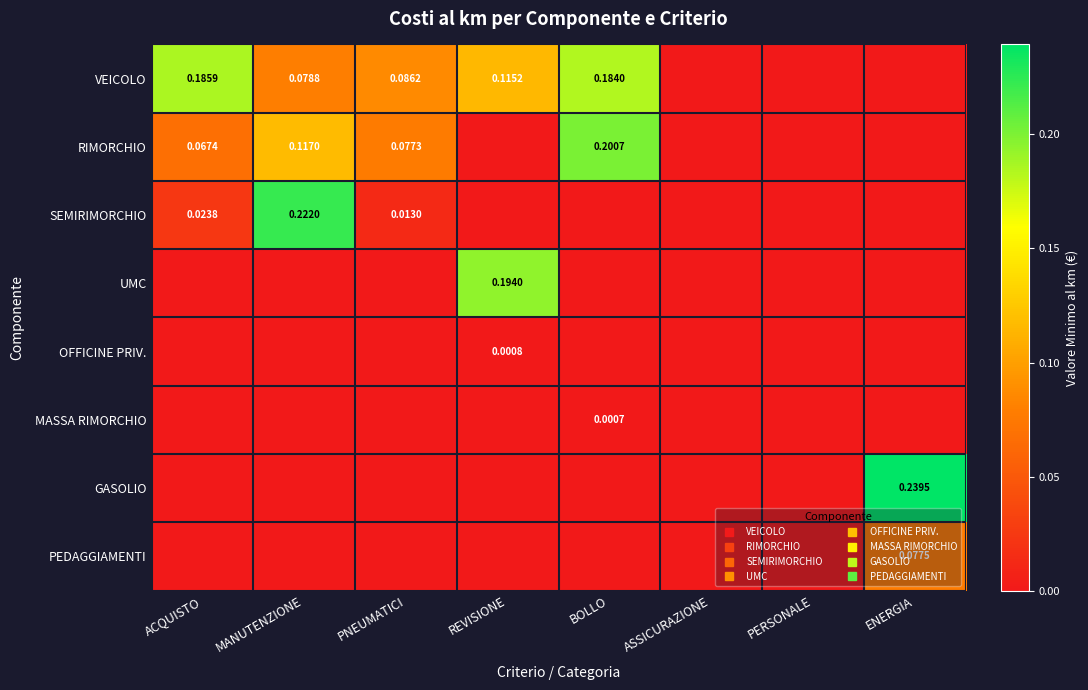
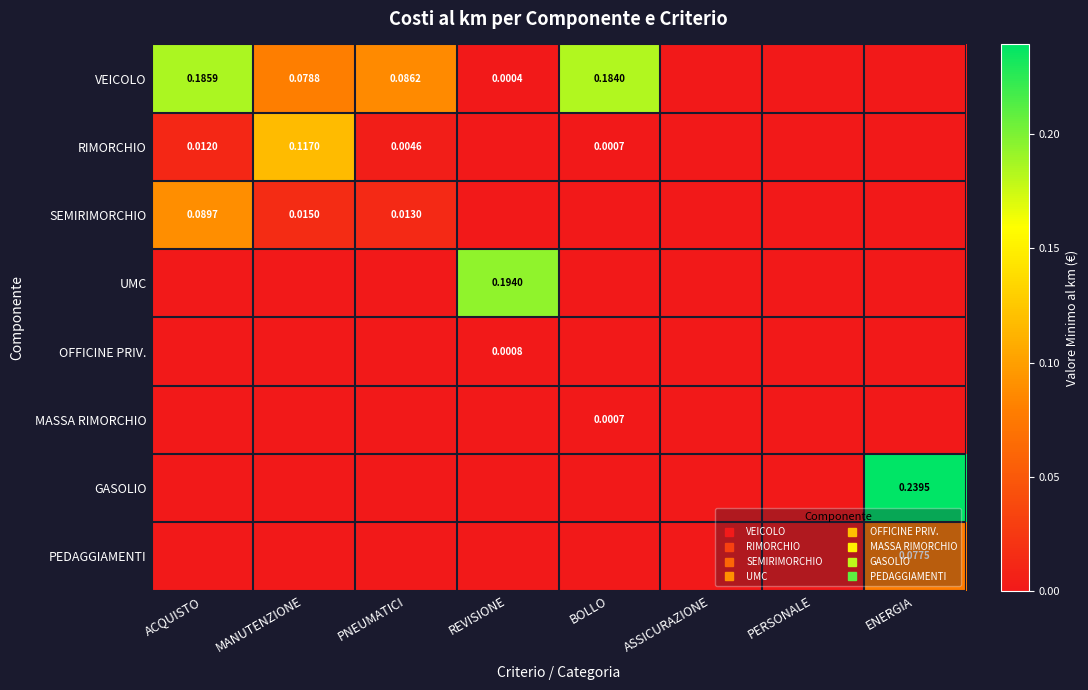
  {
    "VEICOLO": {
      "ACQUISTO": 0.1859,
      "MANUTENZIONE": 0.0788,
      "PNEUMATICI": 0.0862,
-     "REVISIONE": 0.1152,
+     "REVISIONE": 0.0004,
      "BOLLO": 0.1840
    },
    "RIMORCHIO": {
-     "ACQUISTO": 0.0674,
+     "ACQUISTO": 0.0120,
      "MANUTENZIONE": 0.1170,
-     "PNEUMATICI": 0.0773,
-     "BOLLO": 0.2007
+     "PNEUMATICI": 0.0046,
+     "BOLLO": 0.0007
    },
    "SEMIRIMORCHIO": {
-     "ACQUISTO": 0.0238,
-     "MANUTENZIONE": 0.2220,
+     "ACQUISTO": 0.0897,
+     "MANUTENZIONE": 0.0150,
      "PNEUMATICI": 0.0130
    },
    "UMC": {
      "REVISIONE": 0.1940
    },
    "OFFICINE PRIV.": {
      "REVISIONE": 0.0008
    },
    "MASSA RIMORCHIO": {
      "BOLLO": 0.0007
    },
    "GASOLIO": {
      "ENERGIA": 0.2395
    }
  }
